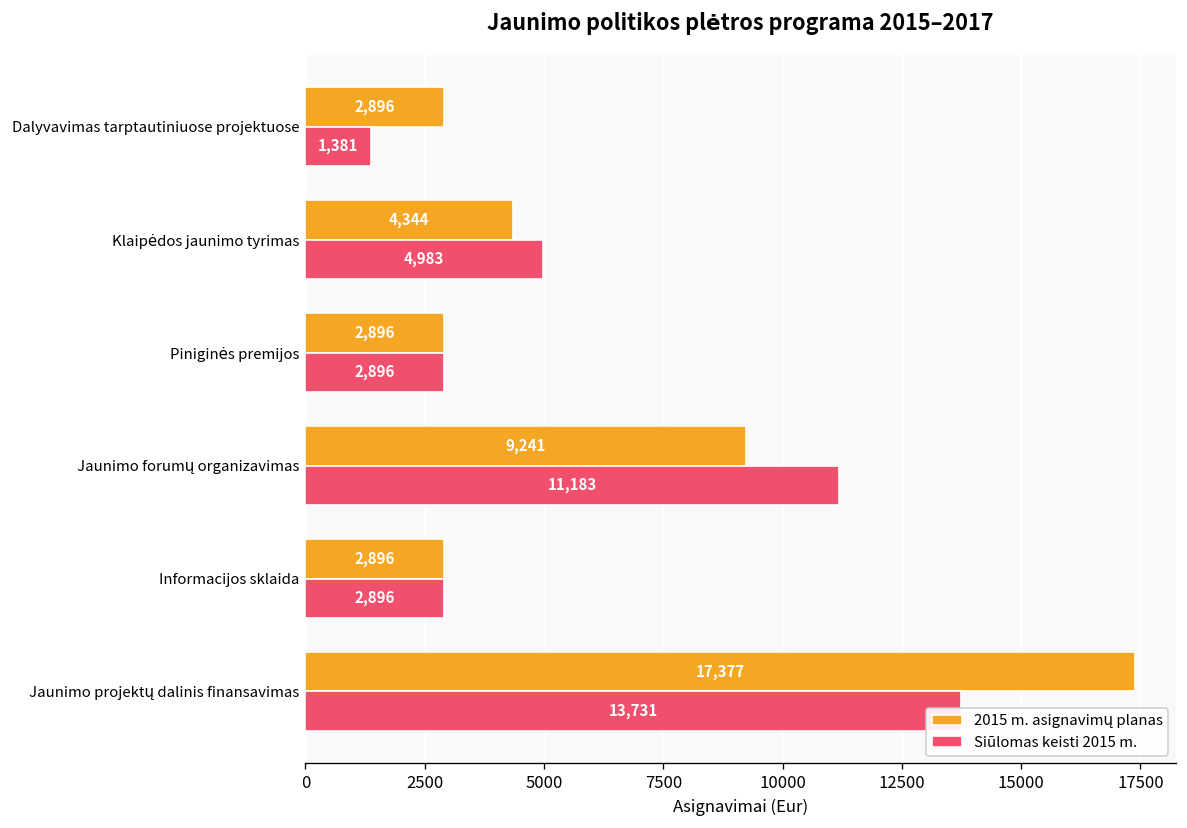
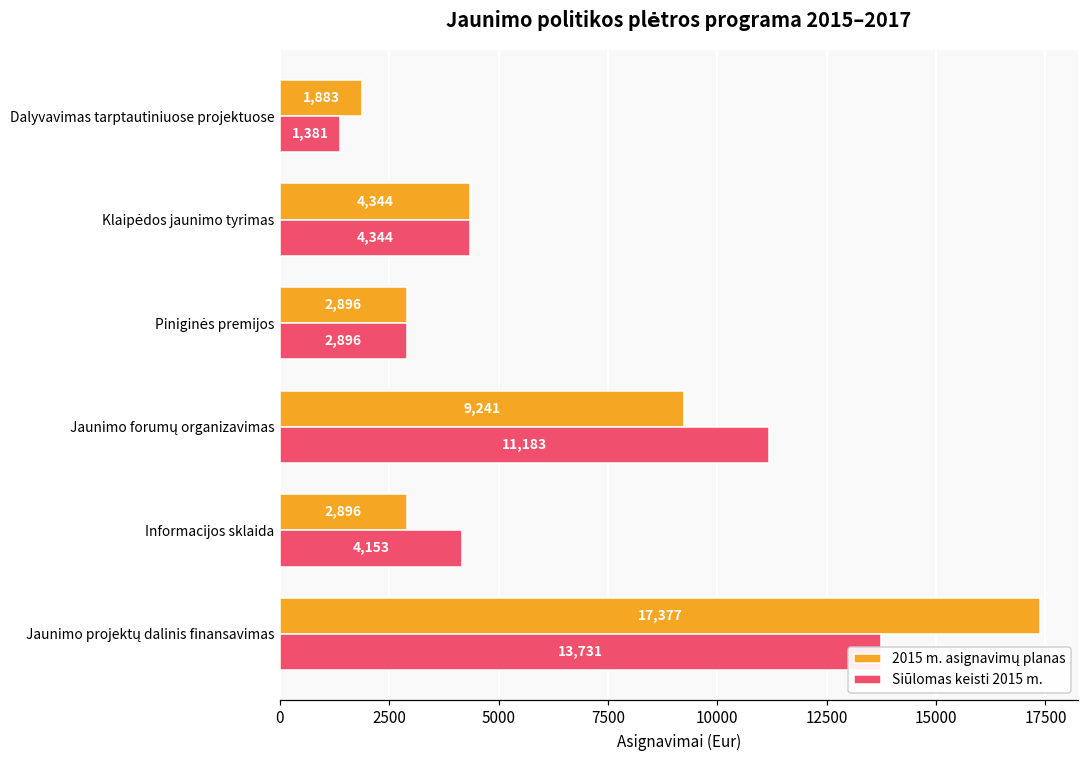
  {
    "2015 m. asignavimų planas": {
-     "Dalyvavimas tarptautiniuose projektuose": "2,896",
+     "Dalyvavimas tarptautiniuose projektuose": "1,883",
      "Klaipėdos jaunimo tyrimas": "4,344",
      "Piniginės premijos": "2,896",
      "Jaunimo forumų organizavimas": "9,241",
      "Informacijos sklaida": "2,896",
      "Jaunimo projektų dalinis finansavimas": "17,377"
    },
    "Siūlomas keisti 2015 m.": {
      "Dalyvavimas tarptautiniuose projektuose": "1,381",
-     "Klaipėdos jaunimo tyrimas": "4,983",
+     "Klaipėdos jaunimo tyrimas": "4,344",
      "Piniginės premijos": "2,896",
      "Jaunimo forumų organizavimas": "11,183",
-     "Informacijos sklaida": "2,896"
+     "Informacijos sklaida": "4,153"
    }
  }
